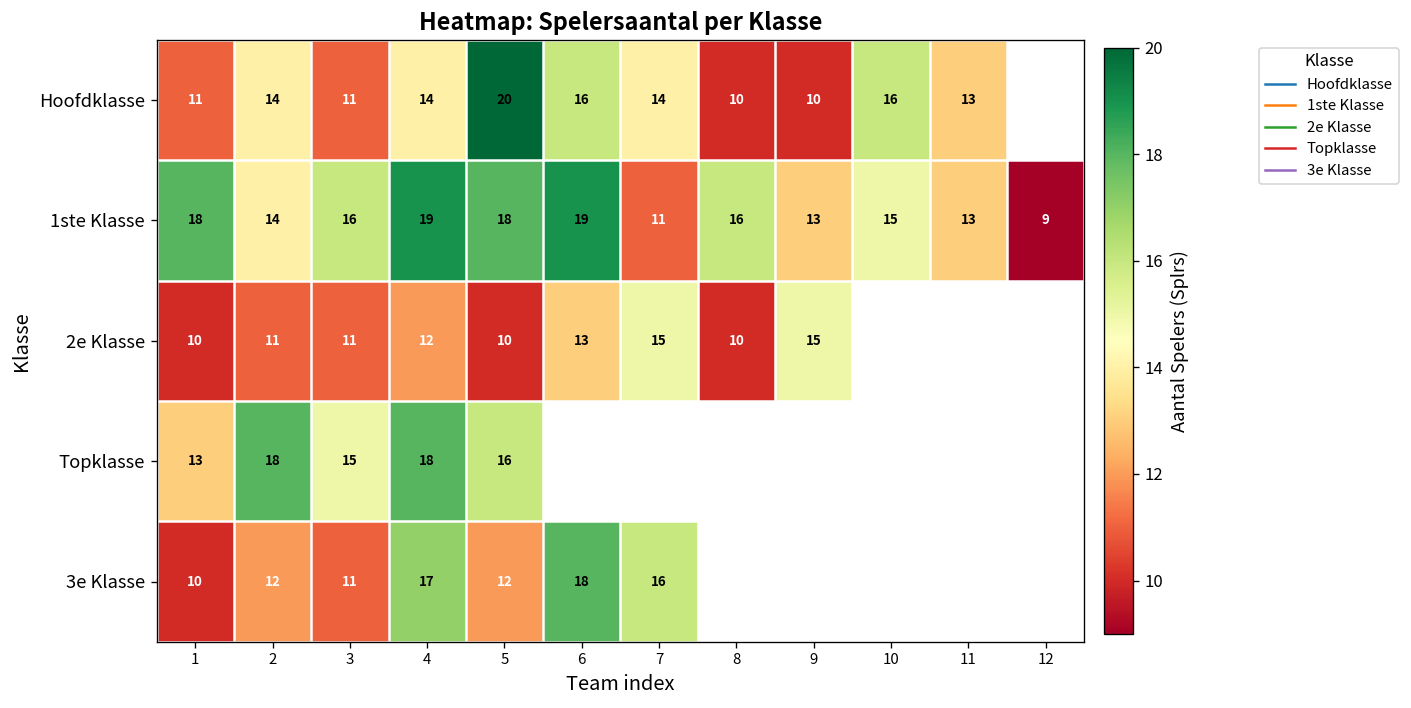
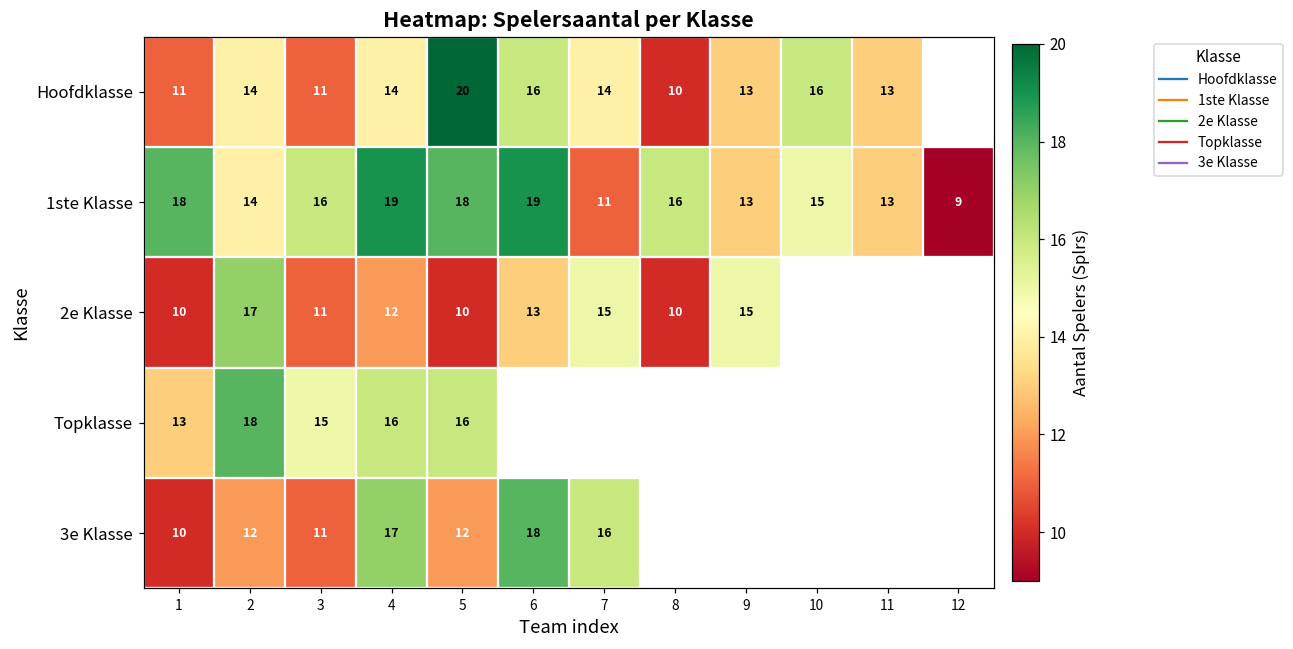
  {
    "Hoofdklasse": {
      "1": 11,
      "2": 14,
      "3": 11,
      "4": 14,
      "5": 20,
      "6": 16,
      "7": 14,
      "8": 10,
-     "9": 10,
+     "9": 13,
      "10": 16,
      "11": 13
    },
    "1ste Klasse": {
      "1": 18,
      "2": 14,
      "3": 16,
      "4": 19,
      "5": 18,
      "6": 19,
      "7": 11,
      "8": 16,
      "9": 13,
      "10": 15,
      "11": 13,
      "12": 9
    },
    "2e Klasse": {
      "1": 10,
-     "2": 11,
+     "2": 17,
      "3": 11,
      "4": 12,
      "5": 10,
      "6": 13,
      "7": 15,
      "8": 10,
      "9": 15
    },
    "Topklasse": {
      "1": 13,
      "2": 18,
      "3": 15,
-     "4": 18,
+     "4": 16,
      "5": 16
    },
    "3e Klasse": {
      "1": 10,
      "2": 12,
      "3": 11,
      "4": 17,
      "5": 12,
      "6": 18,
      "7": 16
    }
  }
